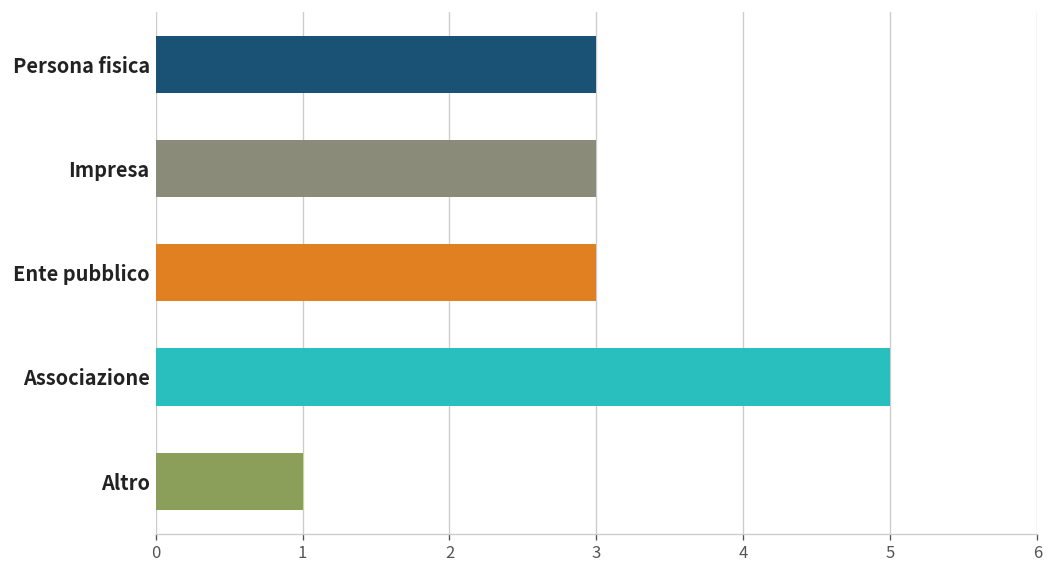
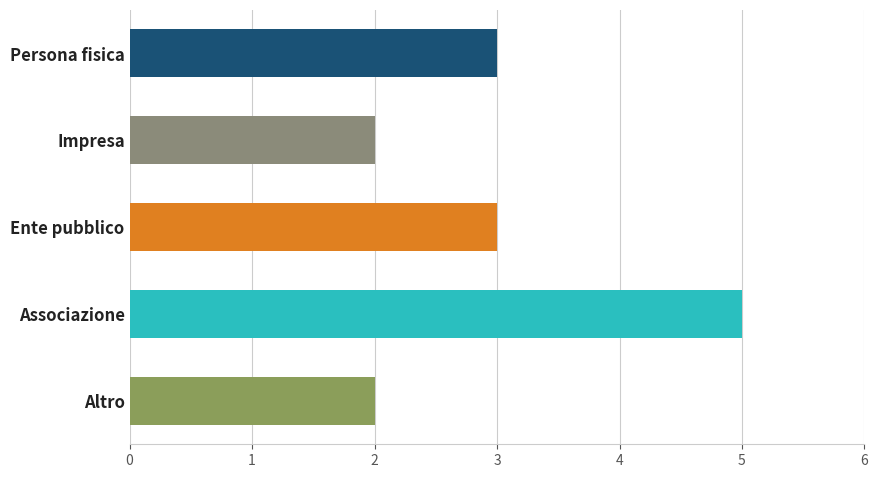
  {
    "Persona fisica": 3,
-   "Impresa": 3,
+   "Impresa": 2,
    "Ente pubblico": 3,
    "Associazione": 5,
-   "Altro": 1
+   "Altro": 2
  }
